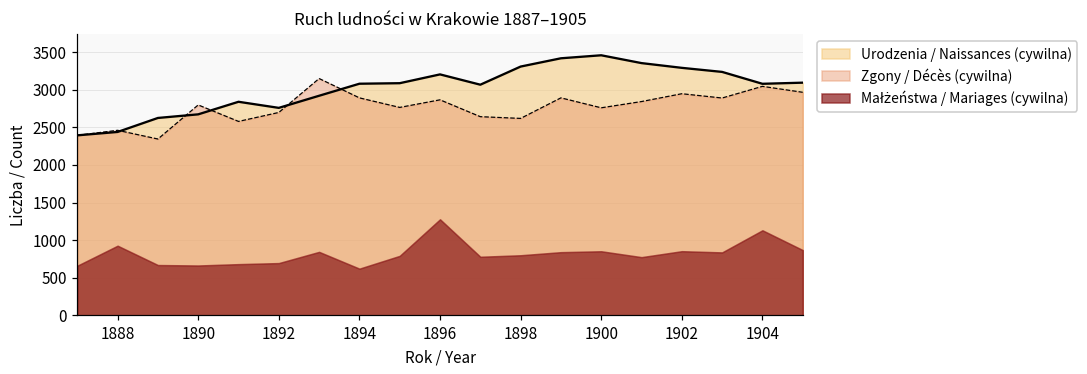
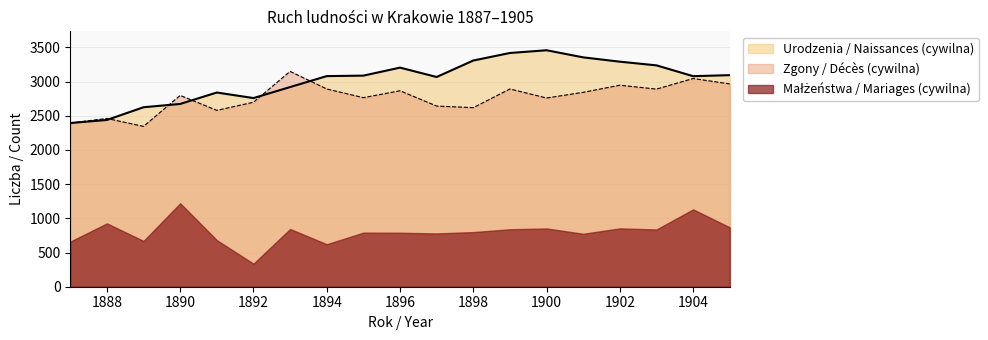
  {
    "Małżeństwa / Mariages (cywilna)": {
      "1888": 900,
-     "1890": 700,
-     "1892": 700,
+     "1890": 1200,
+     "1892": 300,
      "1894": 600,
-     "1896": 1300,
+     "1896": 800,
      "1898": 800,
      "1900": 900,
      "1902": 900,
      "1904": 1100
    }
  }
